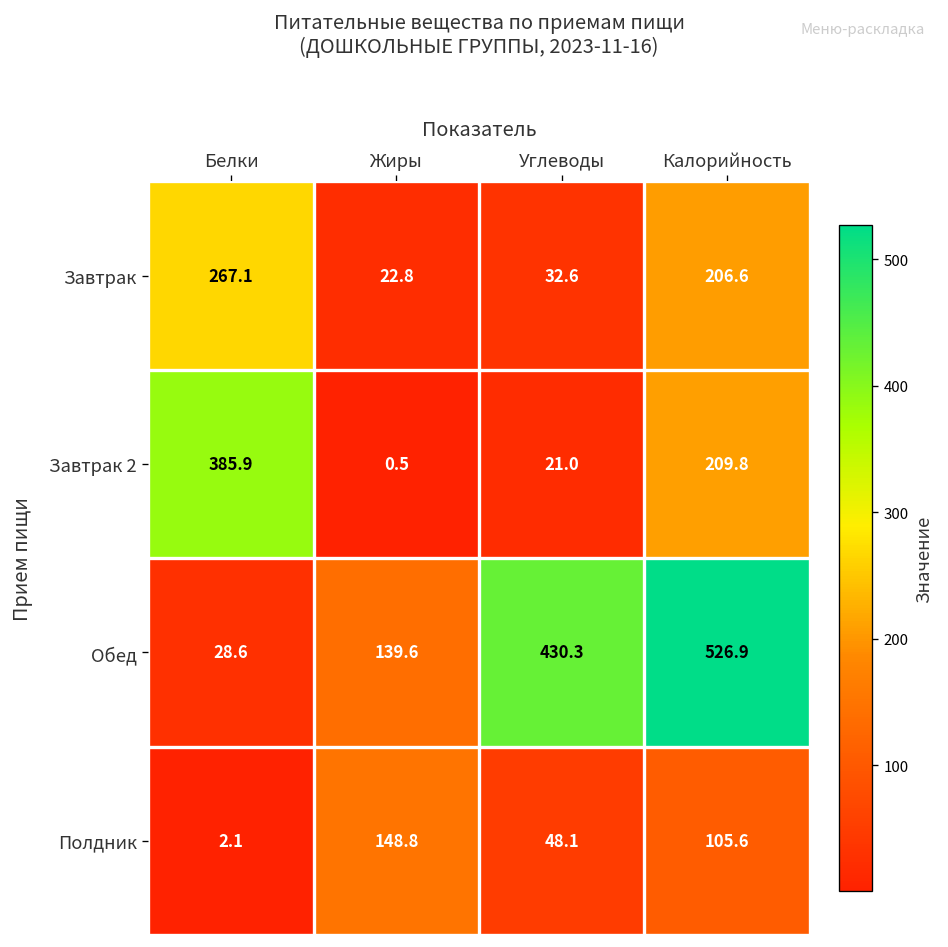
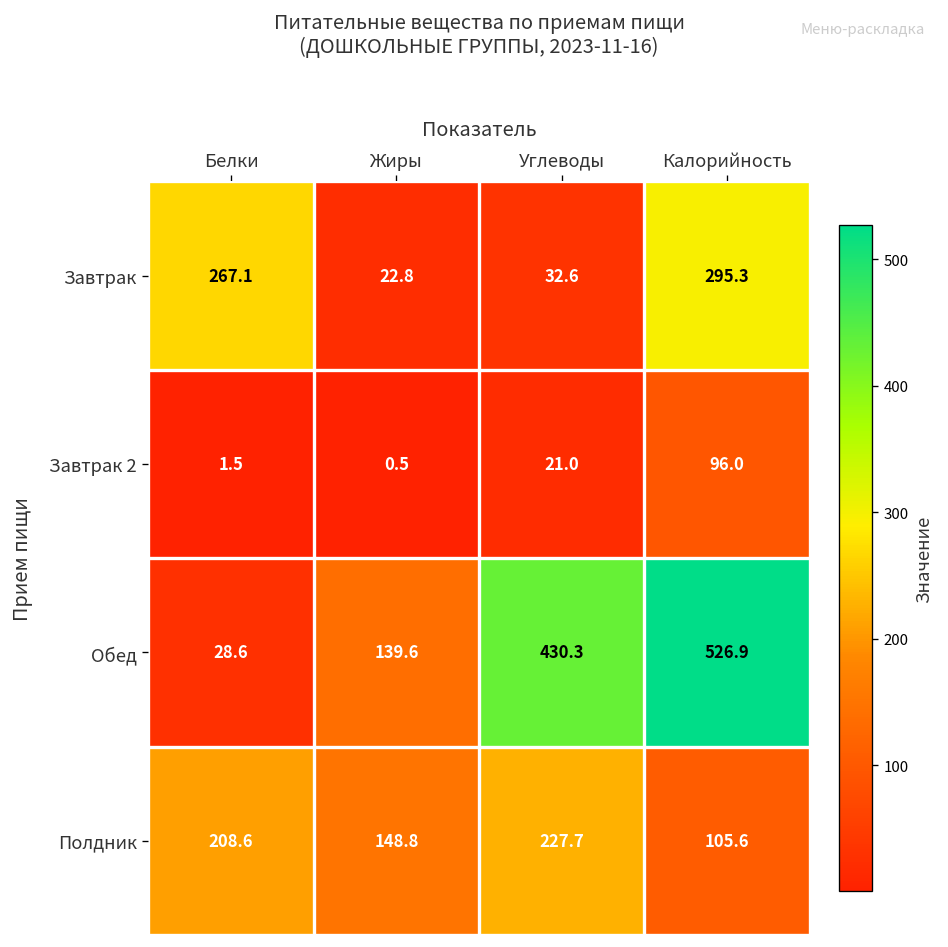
  {
    "Завтрак": {
      "Белки": 267.1,
      "Жиры": 22.8,
      "Углеводы": 32.6,
-     "Калорийность": 206.6
+     "Калорийность": 295.3
    },
    "Завтрак 2": {
-     "Белки": 385.9,
+     "Белки": 1.5,
      "Жиры": 0.5,
      "Углеводы": 21.0,
-     "Калорийность": 209.8
+     "Калорийность": 96.0
    },
    "Обед": {
      "Белки": 28.6,
      "Жиры": 139.6,
      "Углеводы": 430.3,
      "Калорийность": 526.9
    },
    "Полдник": {
-     "Белки": 2.1,
+     "Белки": 208.6,
      "Жиры": 148.8,
-     "Углеводы": 48.1,
+     "Углеводы": 227.7,
      "Калорийность": 105.6
    }
  }
